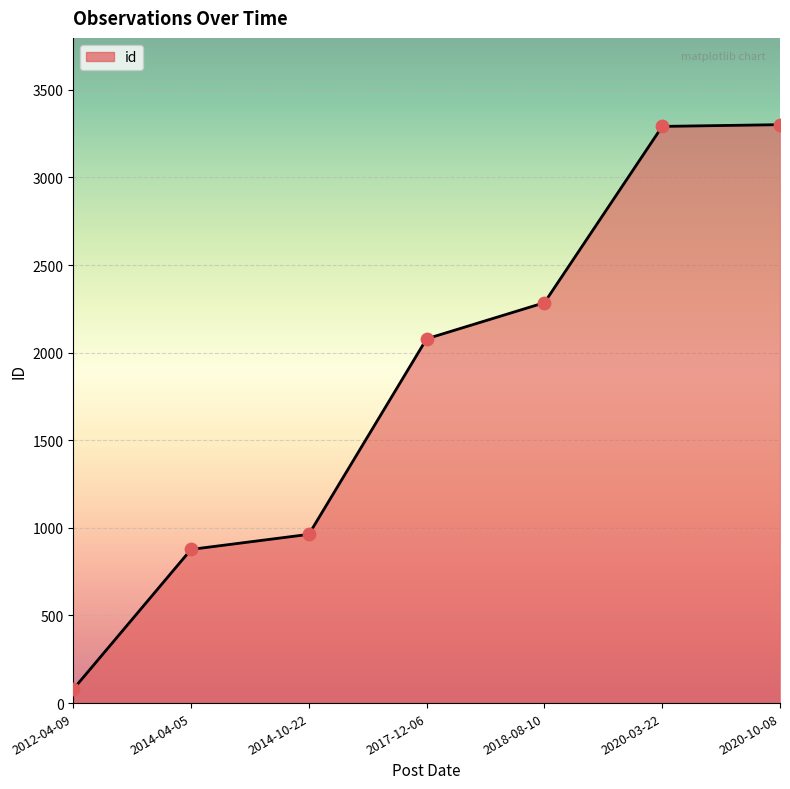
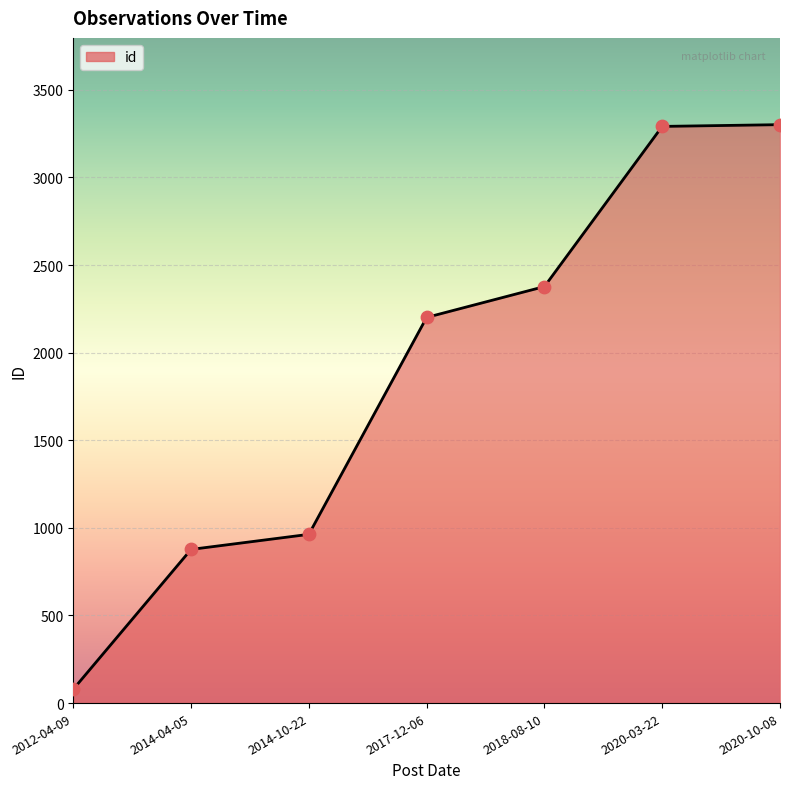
  {
    "2012-04-09": 80,
    "2014-04-05": 880,
    "2014-10-22": 960,
-   "2017-12-06": 2080,
-   "2018-08-10": 2290,
+   "2017-12-06": 2200,
+   "2018-08-10": 2380,
    "2020-03-22": 3290,
    "2020-10-08": 3300
  }
